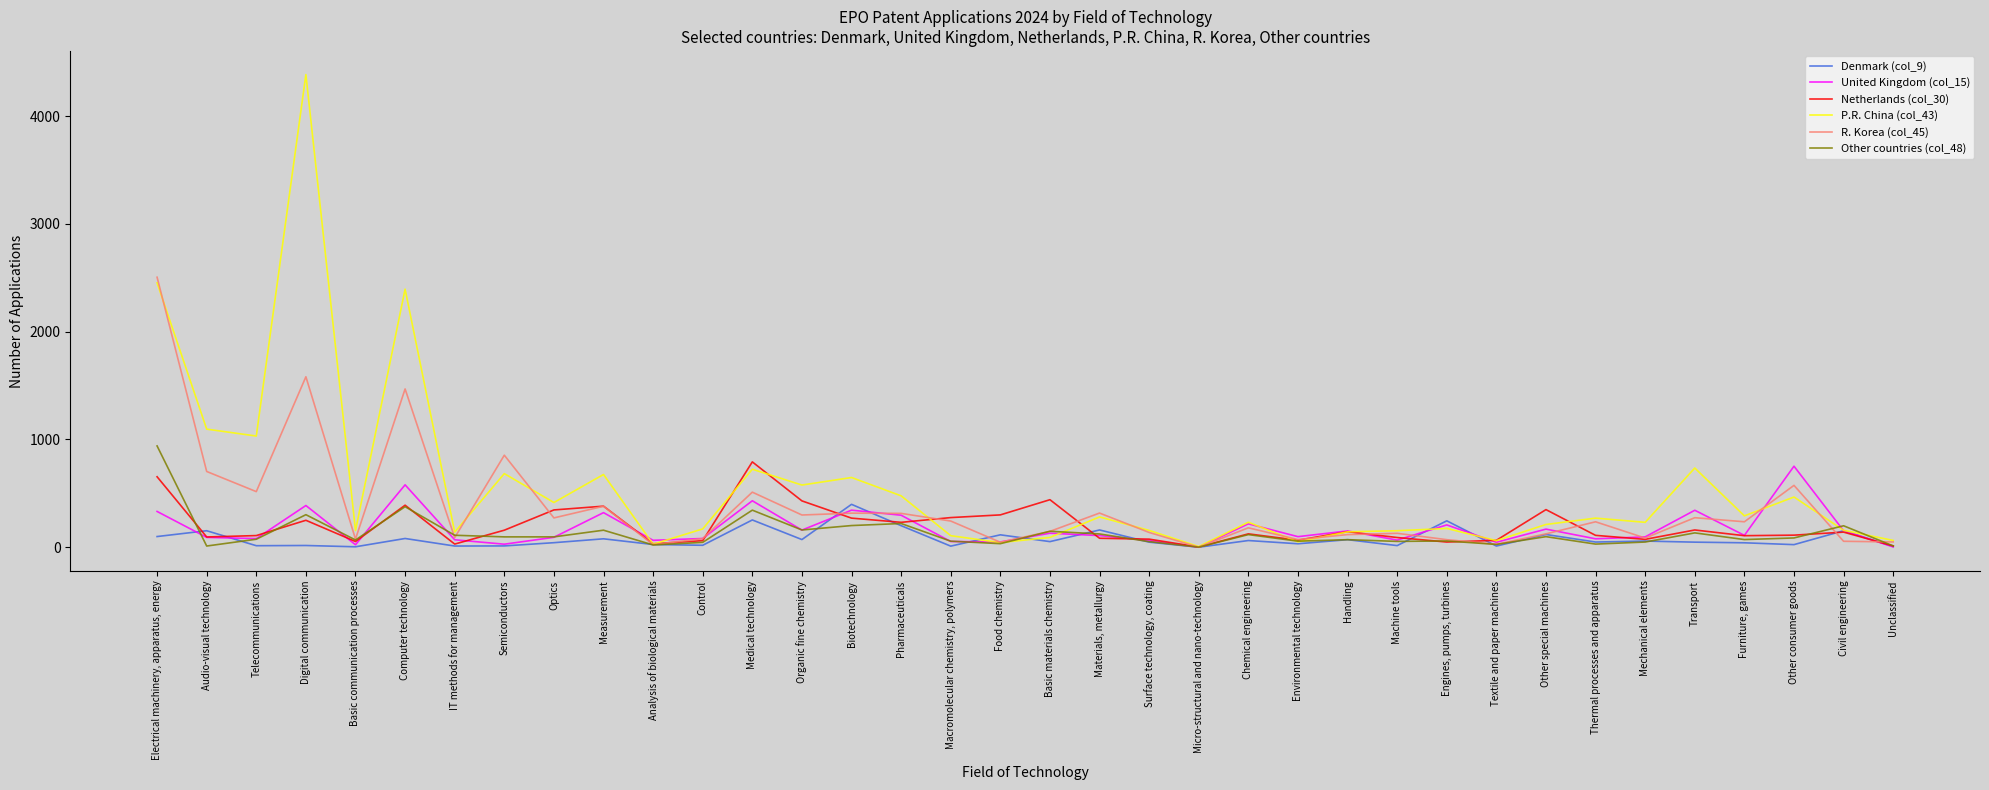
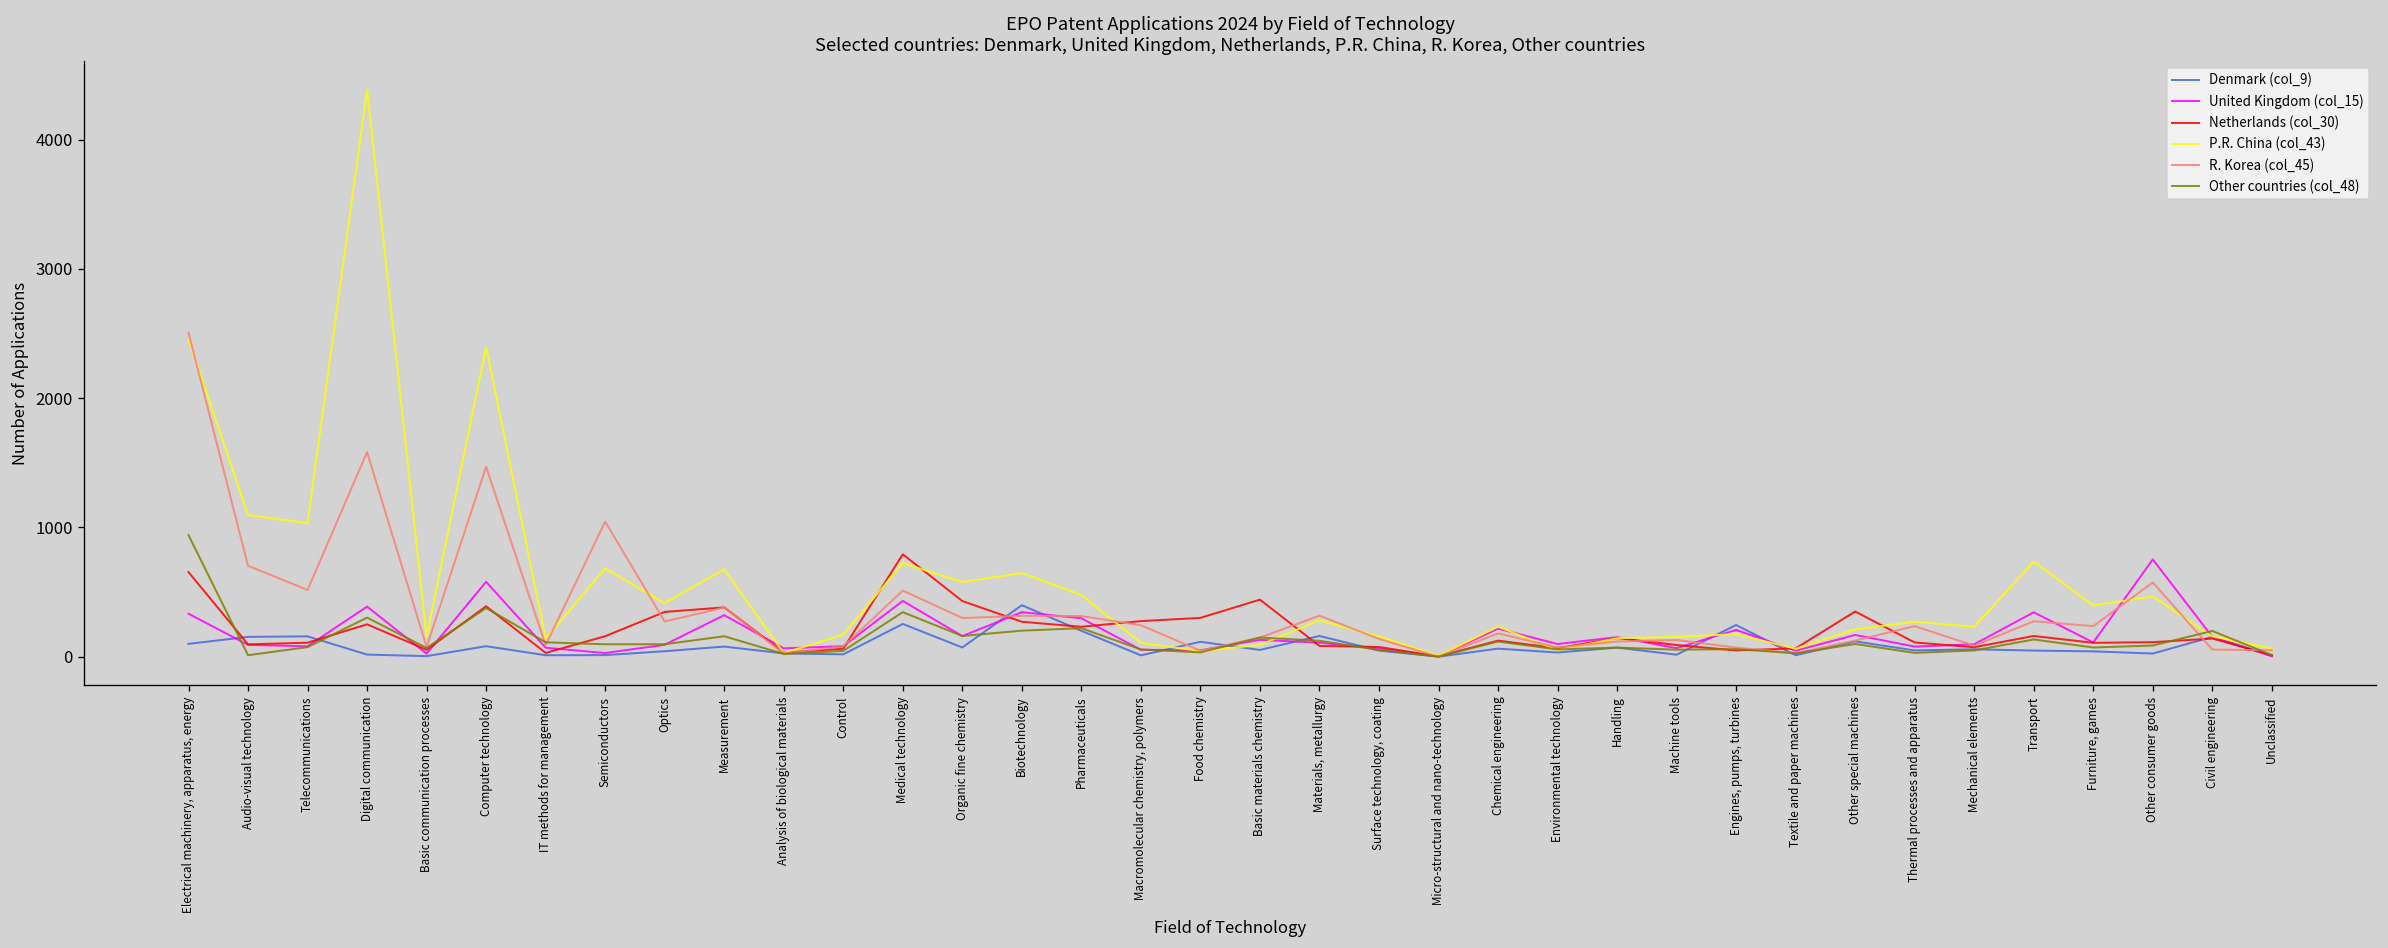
  {
    "Denmark (col_9)": {
      "Electrical machinery, apparatus, energy": 100,
      "Audio-visual technology": 150,
-     "Telecommunications": 10,
+     "Telecommunications": 160,
      "Digital communication": 20,
      "Computer technology": 80,
      "Optics": 40,
      "Measurement": 80,
      "Control": 20,
      "Medical technology": 250,
      "Organic fine chemistry": 70,
      "Biotechnology": 400,
      "Macromolecular chemistry, polymers": 10,
      "Food chemistry": 120,
      "Basic materials chemistry": 50,
      "Materials, metallurgy": 160,
      "Chemical engineering": 60,
      "Machine tools": 20,
      "Engines, pumps, turbines": 250,
      "Transport": 50,
      "Furniture, games": 40,
      "Other consumer goods": 20
    },
    "United Kingdom (col_15)": {
      "Electrical machinery, apparatus, energy": 330,
      "Digital communication": 390,
      "Computer technology": 580,
      "Measurement": 320,
      "Analysis of biological materials": 60,
      "Medical technology": 430,
      "Biotechnology": 340,
      "Environmental technology": 100,
      "Engines, pumps, turbines": 210,
      "Other special machines": 170,
      "Thermal processes and apparatus": 80,
      "Transport": 340,
      "Other consumer goods": 750
    },
    "Netherlands (col_30)": {
      "Electrical machinery, apparatus, energy": 650,
      "Telecommunications": 110,
      "Digital communication": 250,
      "Semiconductors": 160,
      "Optics": 350,
      "Medical technology": 790,
      "Organic fine chemistry": 430,
      "Biotechnology": 270,
      "Macromolecular chemistry, polymers": 280,
      "Food chemistry": 300,
      "Basic materials chemistry": 440,
      "Materials, metallurgy": 80,
      "Machine tools": 90,
      "Other special machines": 350,
      "Thermal processes and apparatus": 110,
      "Transport": 160,
      "Other consumer goods": 110
    },
    "P.R. China (col_43)": {
      "Electrical machinery, apparatus, energy": 2450,
      "Audio-visual technology": 1100,
      "Telecommunications": 1030,
      "Digital communication": 4390,
      "Basic communication processes": 160,
      "Computer technology": 2400,
      "IT methods for management": 140,
      "Semiconductors": 680,
      "Optics": 420,
      "Measurement": 680,
      "Control": 170,
      "Medical technology": 720,
      "Organic fine chemistry": 580,
      "Biotechnology": 650,
      "Pharmaceuticals": 480,
      "Macromolecular chemistry, polymers": 110,
      "Basic materials chemistry": 90,
      "Materials, metallurgy": 280,
      "Machine tools": 150,
      "Engines, pumps, turbines": 170,
      "Other special machines": 210,
      "Thermal processes and apparatus": 270,
      "Mechanical elements": 230,
      "Transport": 740,
-     "Furniture, games": 290,
+     "Furniture, games": 400,
      "Other consumer goods": 470
    },
    "R. Korea (col_45)": {
      "Electrical machinery, apparatus, energy": 2510,
      "Audio-visual technology": 700,
      "Telecommunications": 520,
      "Digital communication": 1580,
      "Computer technology": 1470,
-     "Semiconductors": 850,
+     "Semiconductors": 1050,
      "Optics": 270,
      "Medical technology": 510,
      "Organic fine chemistry": 300,
      "Biotechnology": 320,
      "Macromolecular chemistry, polymers": 240,
      "Materials, metallurgy": 320,
      "Chemical engineering": 180,
      "Handling": 120,
      "Machine tools": 130,
      "Thermal processes and apparatus": 240,
      "Transport": 270,
      "Furniture, games": 240,
      "Other consumer goods": 570,
      "Civil engineering": 60
    },
    "Other countries (col_48)": {
      "Electrical machinery, apparatus, energy": 940,
      "Audio-visual technology": 10,
      "Digital communication": 300,
      "Semiconductors": 100,
      "Measurement": 160,
      "Medical technology": 340,
      "Biotechnology": 200,
      "Transport": 130,
      "Furniture, games": 70,
      "Other consumer goods": 90,
      "Civil engineering": 200
    }
  }
